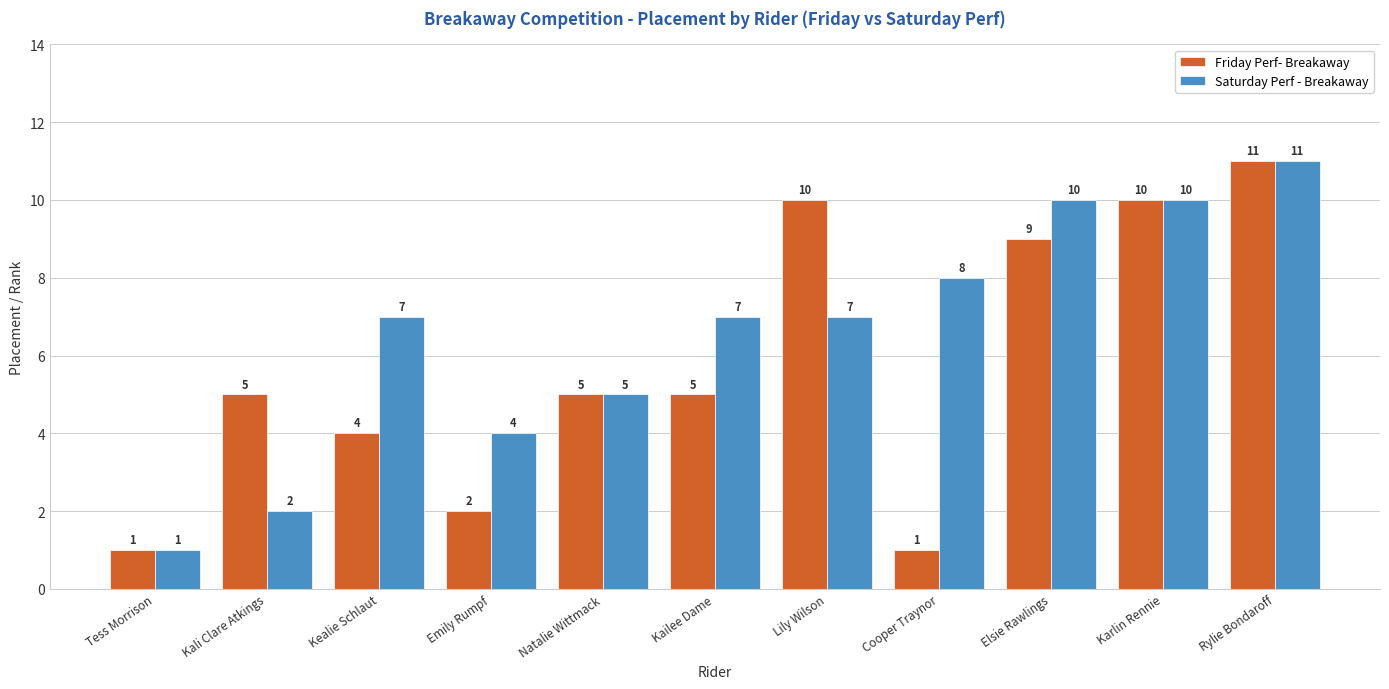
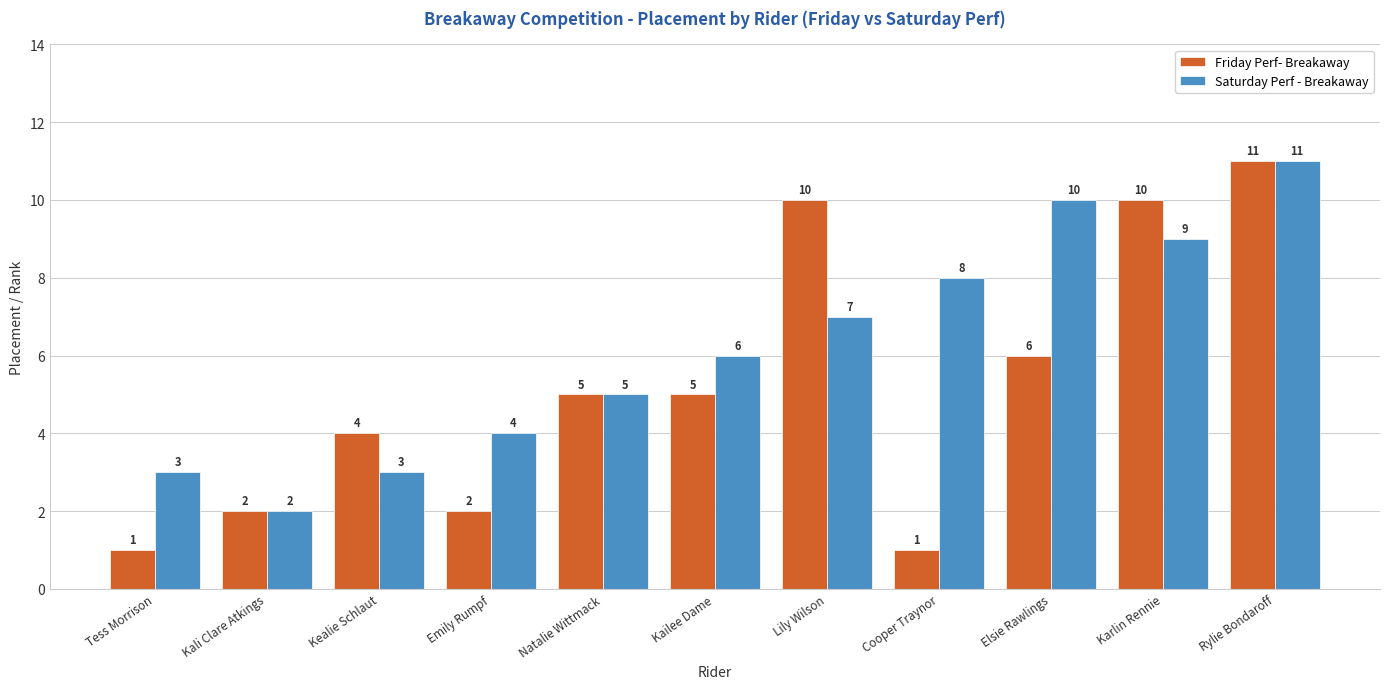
  {
    "Friday Perf- Breakaway": {
      "Tess Morrison": 1,
-     "Kali Clare Atkings": 5,
+     "Kali Clare Atkings": 2,
      "Kealie Schlaut": 4,
      "Emily Rumpf": 2,
      "Natalie Wittmack": 5,
      "Kailee Dame": 5,
      "Lily Wilson": 10,
      "Cooper Traynor": 1,
-     "Elsie Rawlings": 9,
+     "Elsie Rawlings": 6,
      "Karlin Rennie": 10,
      "Rylie Bondaroff": 11
    },
    "Saturday Perf - Breakaway": {
-     "Tess Morrison": 1,
+     "Tess Morrison": 3,
      "Kali Clare Atkings": 2,
-     "Kealie Schlaut": 7,
+     "Kealie Schlaut": 3,
      "Emily Rumpf": 4,
      "Natalie Wittmack": 5,
-     "Kailee Dame": 7,
+     "Kailee Dame": 6,
      "Lily Wilson": 7,
      "Cooper Traynor": 8,
      "Elsie Rawlings": 10,
-     "Karlin Rennie": 10,
+     "Karlin Rennie": 9,
      "Rylie Bondaroff": 11
    }
  }
